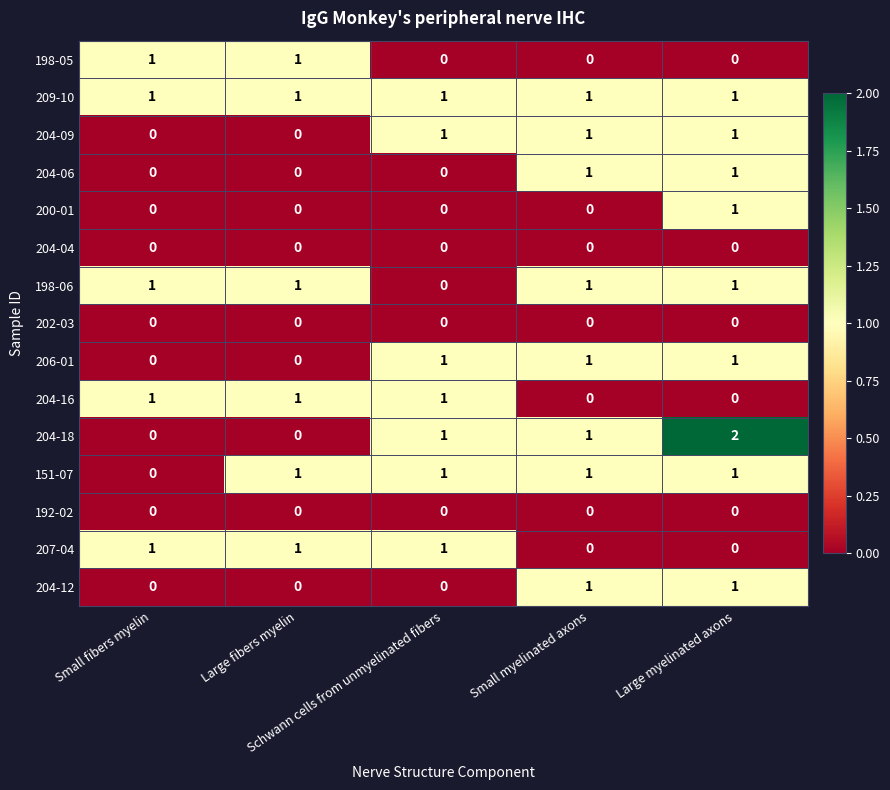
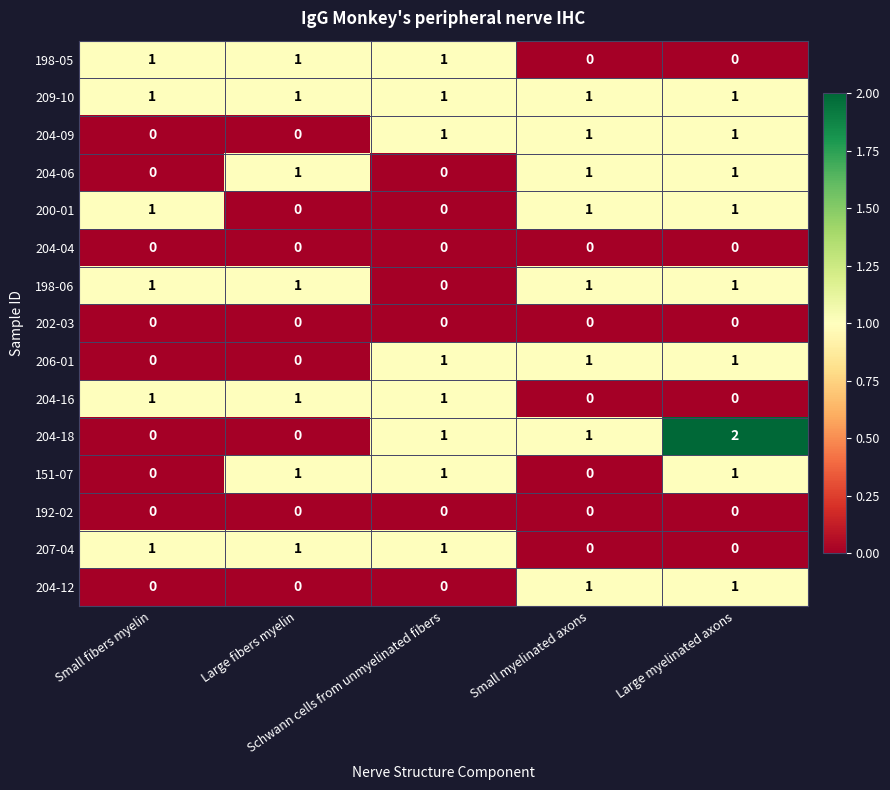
  {
    "198-05": {
      "Small fibers myelin": 1,
      "Large fibers myelin": 1,
-     "Schwann cells from unmyelinated fibers": 0,
+     "Schwann cells from unmyelinated fibers": 1,
      "Small myelinated axons": 0,
      "Large myelinated axons": 0
    },
    "209-10": {
      "Small fibers myelin": 1,
      "Large fibers myelin": 1,
      "Schwann cells from unmyelinated fibers": 1,
      "Small myelinated axons": 1,
      "Large myelinated axons": 1
    },
    "204-09": {
      "Small fibers myelin": 0,
      "Large fibers myelin": 0,
      "Schwann cells from unmyelinated fibers": 1,
      "Small myelinated axons": 1,
      "Large myelinated axons": 1
    },
    "204-06": {
      "Small fibers myelin": 0,
-     "Large fibers myelin": 0,
+     "Large fibers myelin": 1,
      "Schwann cells from unmyelinated fibers": 0,
      "Small myelinated axons": 1,
      "Large myelinated axons": 1
    },
    "200-01": {
-     "Small fibers myelin": 0,
+     "Small fibers myelin": 1,
      "Large fibers myelin": 0,
      "Schwann cells from unmyelinated fibers": 0,
-     "Small myelinated axons": 0,
+     "Small myelinated axons": 1,
      "Large myelinated axons": 1
    },
    "204-04": {
      "Small fibers myelin": 0,
      "Large fibers myelin": 0,
      "Schwann cells from unmyelinated fibers": 0,
      "Small myelinated axons": 0,
      "Large myelinated axons": 0
    },
    "198-06": {
      "Small fibers myelin": 1,
      "Large fibers myelin": 1,
      "Schwann cells from unmyelinated fibers": 0,
      "Small myelinated axons": 1,
      "Large myelinated axons": 1
    },
    "202-03": {
      "Small fibers myelin": 0,
      "Large fibers myelin": 0,
      "Schwann cells from unmyelinated fibers": 0,
      "Small myelinated axons": 0,
      "Large myelinated axons": 0
    },
    "206-01": {
      "Small fibers myelin": 0,
      "Large fibers myelin": 0,
      "Schwann cells from unmyelinated fibers": 1,
      "Small myelinated axons": 1,
      "Large myelinated axons": 1
    },
    "204-16": {
      "Small fibers myelin": 1,
      "Large fibers myelin": 1,
      "Schwann cells from unmyelinated fibers": 1,
      "Small myelinated axons": 0,
      "Large myelinated axons": 0
    },
    "204-18": {
      "Small fibers myelin": 0,
      "Large fibers myelin": 0,
      "Schwann cells from unmyelinated fibers": 1,
      "Small myelinated axons": 1,
      "Large myelinated axons": 2
    },
    "151-07": {
      "Small fibers myelin": 0,
      "Large fibers myelin": 1,
      "Schwann cells from unmyelinated fibers": 1,
-     "Small myelinated axons": 1,
+     "Small myelinated axons": 0,
      "Large myelinated axons": 1
    },
    "192-02": {
      "Small fibers myelin": 0,
      "Large fibers myelin": 0,
      "Schwann cells from unmyelinated fibers": 0,
      "Small myelinated axons": 0,
      "Large myelinated axons": 0
    },
    "207-04": {
      "Small fibers myelin": 1,
      "Large fibers myelin": 1,
      "Schwann cells from unmyelinated fibers": 1,
      "Small myelinated axons": 0,
      "Large myelinated axons": 0
    },
    "204-12": {
      "Small fibers myelin": 0,
      "Large fibers myelin": 0,
      "Schwann cells from unmyelinated fibers": 0,
      "Small myelinated axons": 1,
      "Large myelinated axons": 1
    }
  }
